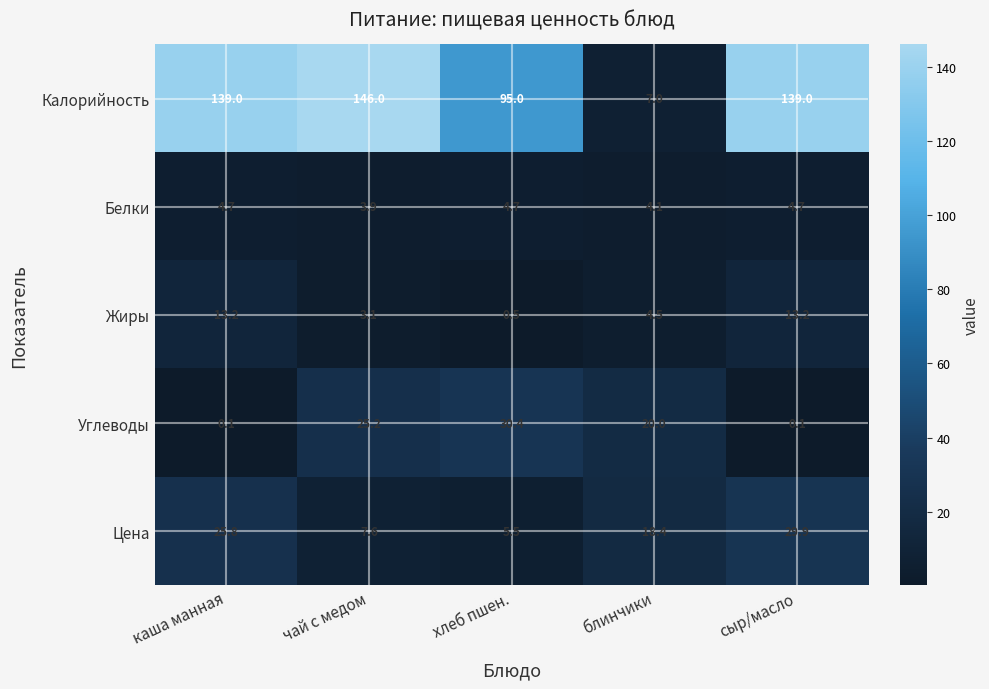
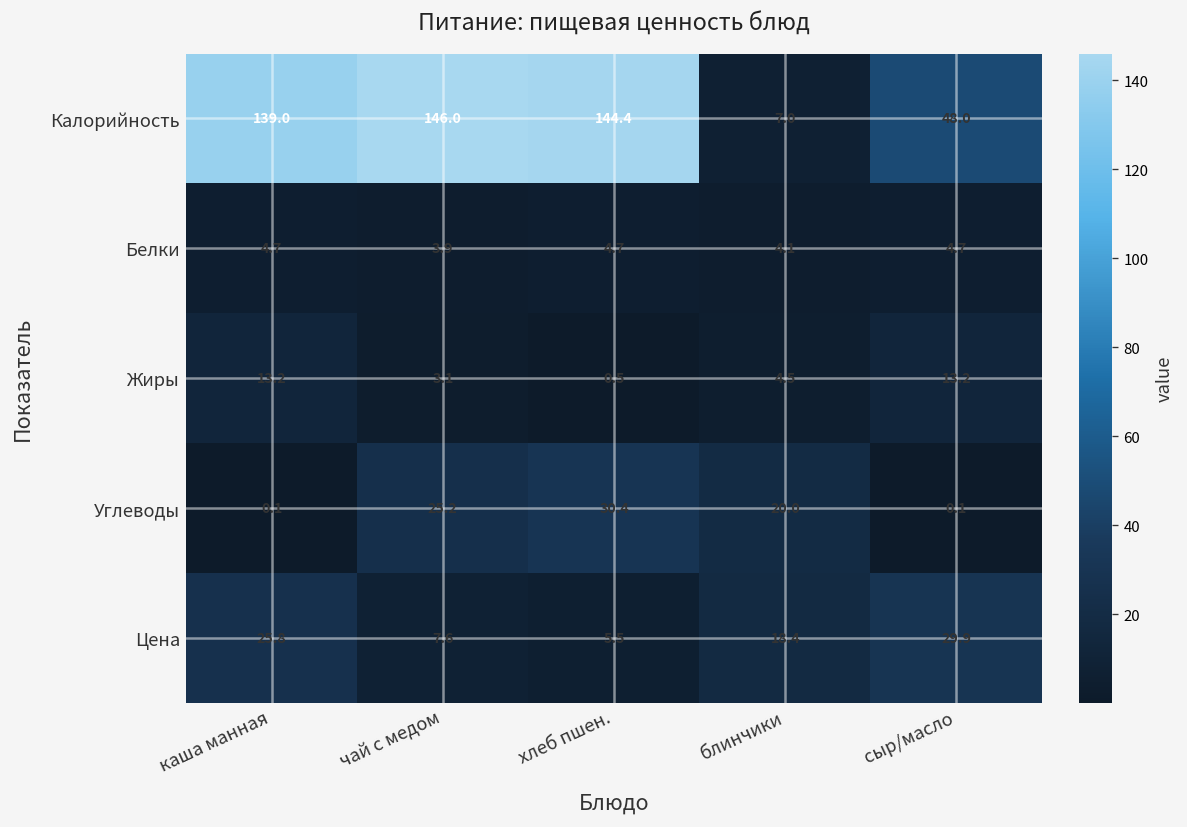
  {
    "Калорийность": {
      "каша манная": 139.0,
      "чай с медом": 146.0,
-     "хлеб пшен.": 95.0,
-     "сыр/масло": 139.0
+     "хлеб пшен.": 144.4,
+     "сыр/масло": 48.0
    }
  }
